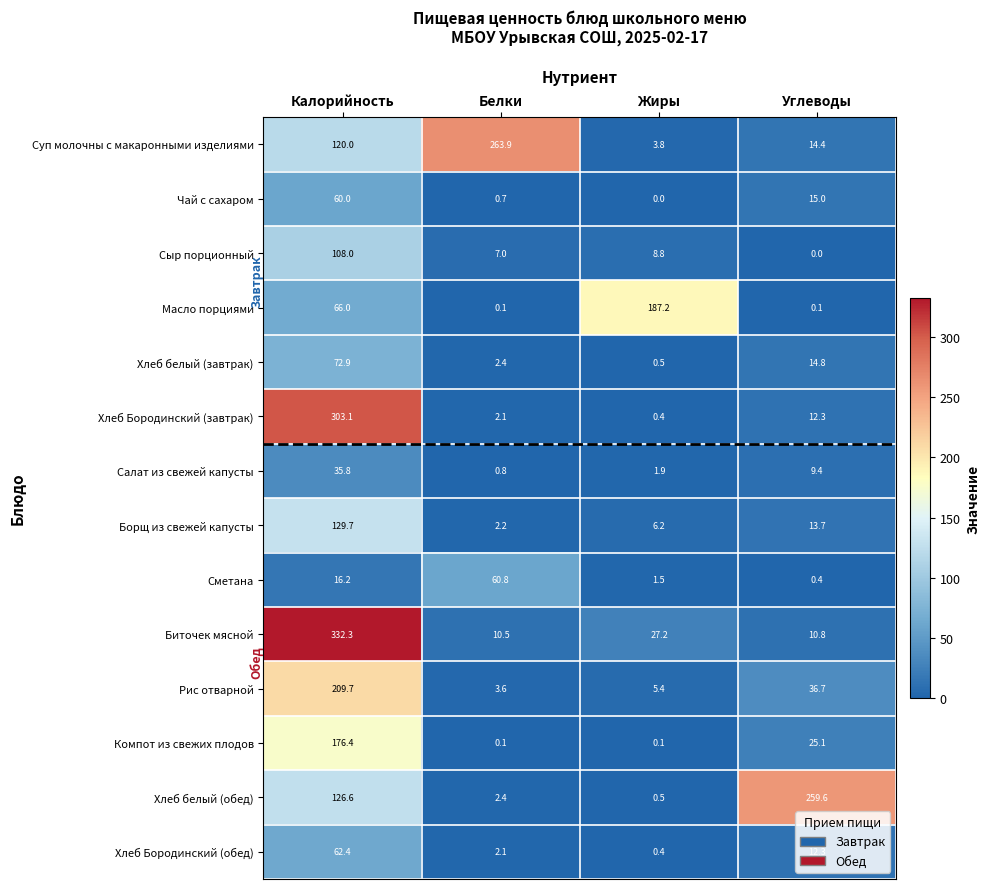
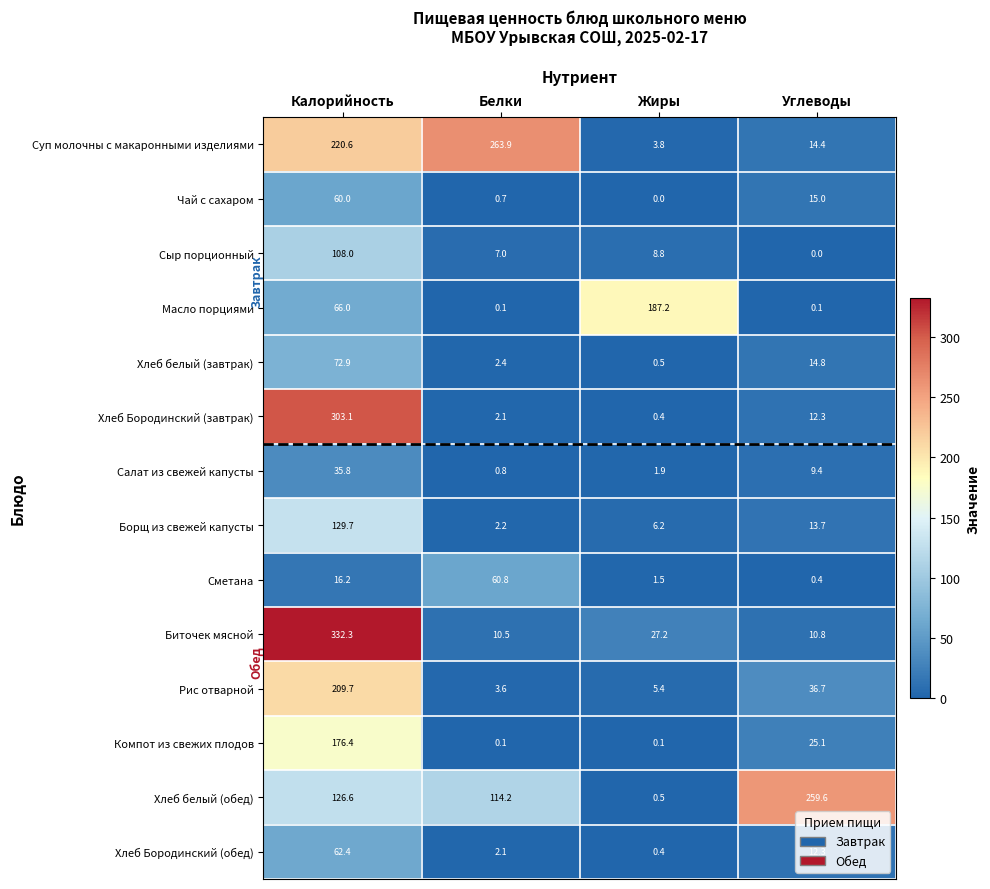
  {
    "Суп молочны с макаронными изделиями": {
-     "Калорийность": 120.0,
+     "Калорийность": 220.6,
      "Белки": 263.9,
      "Жиры": 3.8,
      "Углеводы": 14.4
    },
    "Чай с сахаром": {
      "Калорийность": 60.0,
      "Белки": 0.7,
      "Жиры": 0.0,
      "Углеводы": 15.0
    },
    "Сыр порционный": {
      "Калорийность": 108.0,
      "Белки": 7.0,
      "Жиры": 8.8,
      "Углеводы": 0.0
    },
    "Масло порциями": {
      "Калорийность": 66.0,
      "Белки": 0.1,
      "Жиры": 187.2,
      "Углеводы": 0.1
    },
    "Хлеб белый (завтрак)": {
      "Калорийность": 72.9,
      "Белки": 2.4,
      "Жиры": 0.5,
      "Углеводы": 14.8
    },
    "Хлеб Бородинский (завтрак)": {
      "Калорийность": 303.1,
      "Белки": 2.1,
      "Жиры": 0.4,
      "Углеводы": 12.3
    },
    "Салат из свежей капусты": {
      "Калорийность": 35.8,
      "Белки": 0.8,
      "Жиры": 1.9,
      "Углеводы": 9.4
    },
    "Борщ из свежей капусты": {
      "Калорийность": 129.7,
      "Белки": 2.2,
      "Жиры": 6.2,
      "Углеводы": 13.7
    },
    "Сметана": {
      "Калорийность": 16.2,
      "Белки": 60.8,
      "Жиры": 1.5,
      "Углеводы": 0.4
    },
    "Биточек мясной": {
      "Калорийность": 332.3,
      "Белки": 10.5,
      "Жиры": 27.2,
      "Углеводы": 10.8
    },
    "Рис отварной": {
      "Калорийность": 209.7,
      "Белки": 3.6,
      "Жиры": 5.4,
      "Углеводы": 36.7
    },
    "Компот из свежих плодов": {
      "Калорийность": 176.4,
      "Белки": 0.1,
      "Жиры": 0.1,
      "Углеводы": 25.1
    },
    "Хлеб белый (обед)": {
      "Калорийность": 126.6,
-     "Белки": 2.4,
+     "Белки": 114.2,
      "Жиры": 0.5,
      "Углеводы": 259.6
    },
    "Хлеб Бородинский (обед)": {
      "Калорийность": 62.4,
      "Белки": 2.1,
      "Жиры": 0.4
    }
  }
